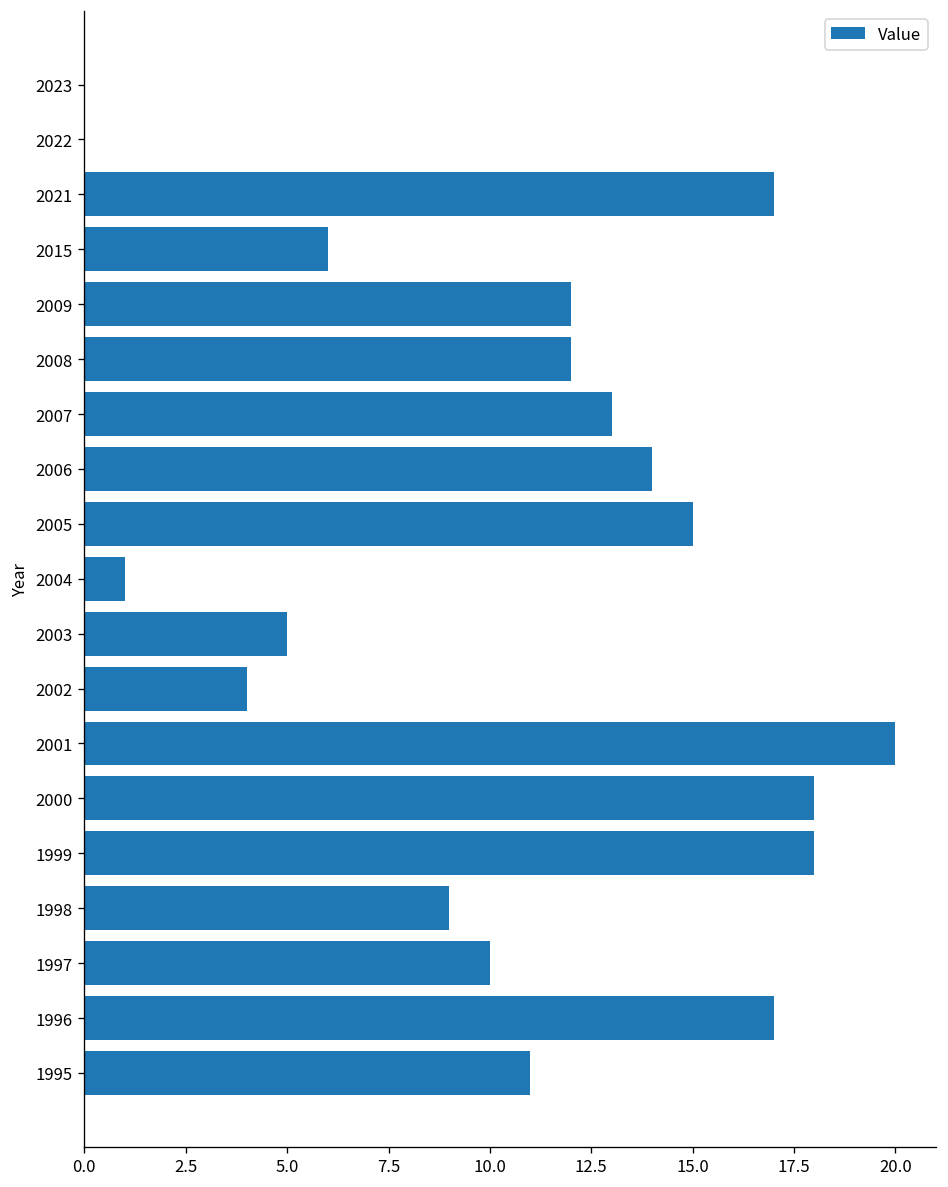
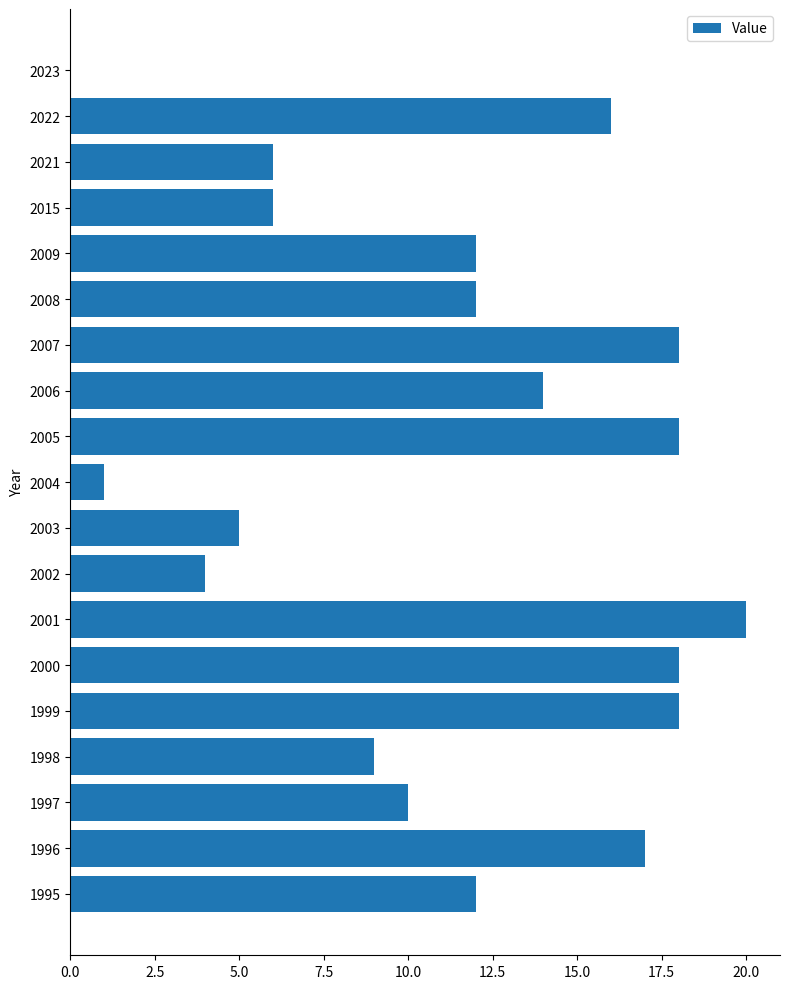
  {
    "2023": 0,
-   "2022": 0,
-   "2021": 17,
+   "2022": 16,
+   "2021": 6,
    "2015": 6,
    "2009": 12,
    "2008": 12,
-   "2007": 13,
+   "2007": 18,
    "2006": 14,
-   "2005": 15,
+   "2005": 18,
    "2004": 1,
    "2003": 5,
    "2002": 4,
    "2001": 20,
    "2000": 18,
    "1999": 18,
    "1998": 9,
    "1997": 10,
    "1996": 17,
-   "1995": 11
+   "1995": 12
  }
